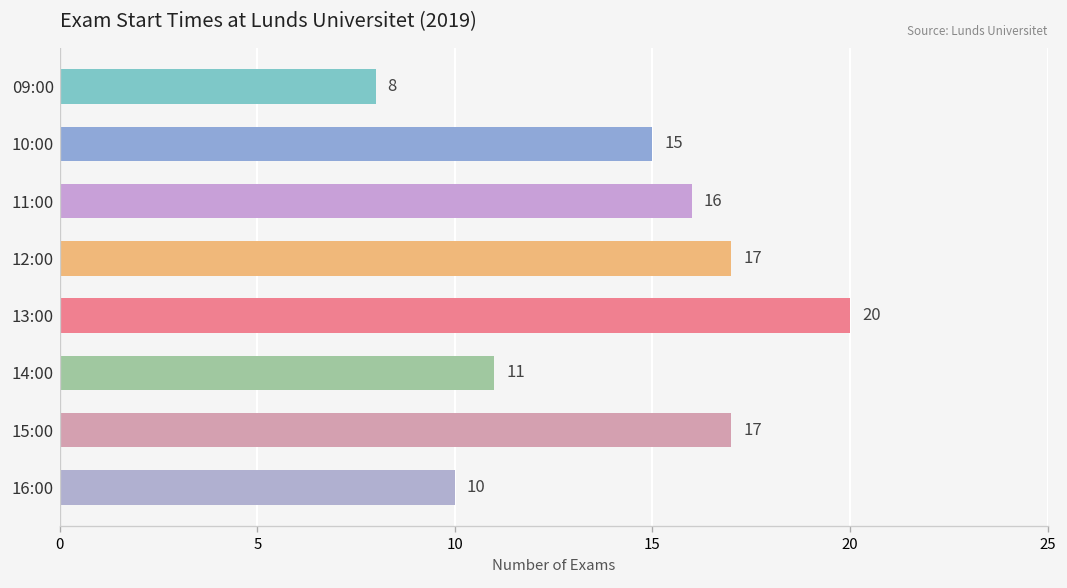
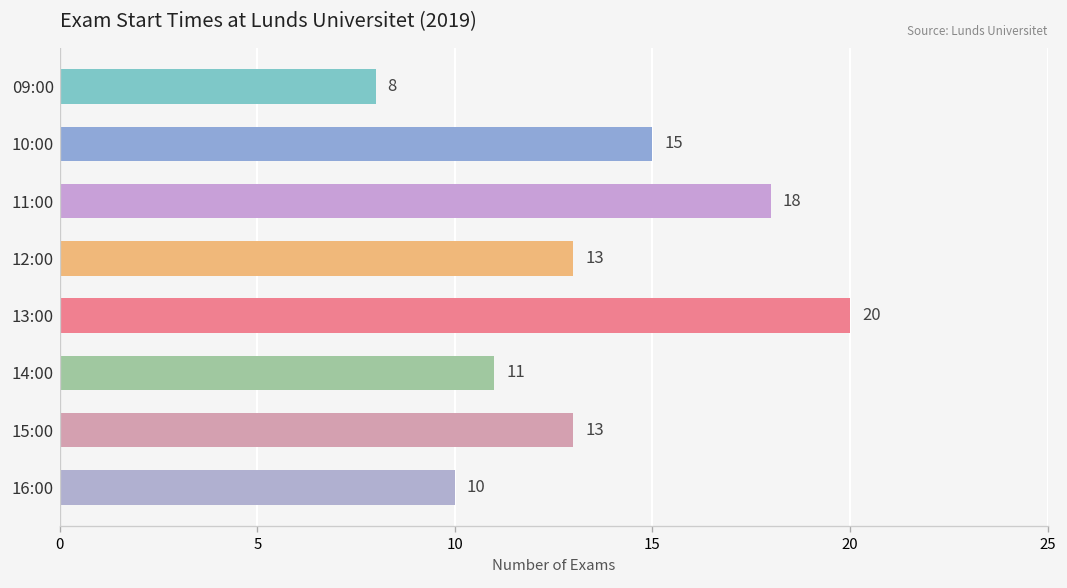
  {
    "09:00": 8,
    "10:00": 15,
-   "11:00": 16,
-   "12:00": 17,
+   "11:00": 18,
+   "12:00": 13,
    "13:00": 20,
    "14:00": 11,
-   "15:00": 17,
+   "15:00": 13,
    "16:00": 10
  }
